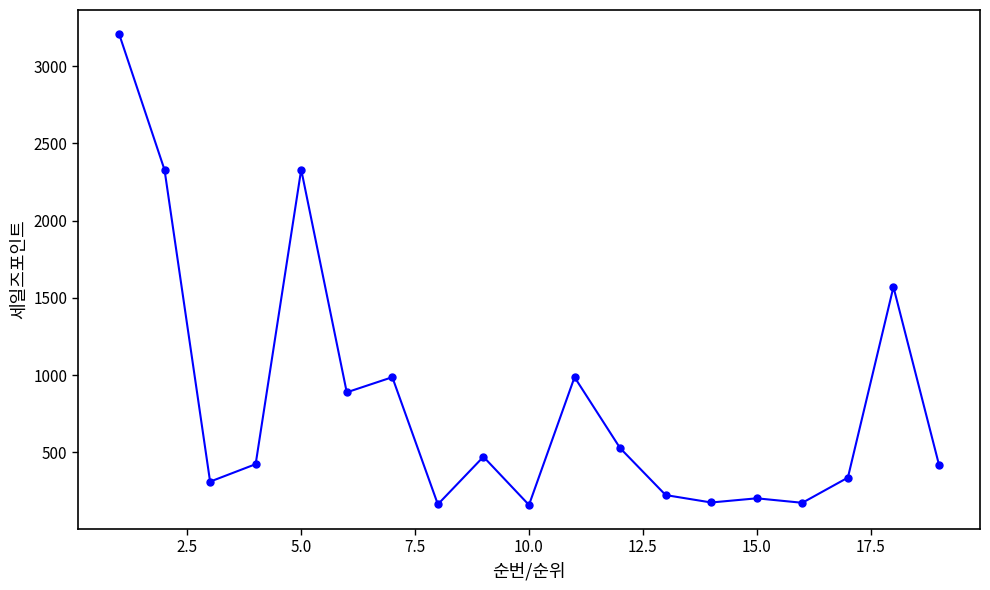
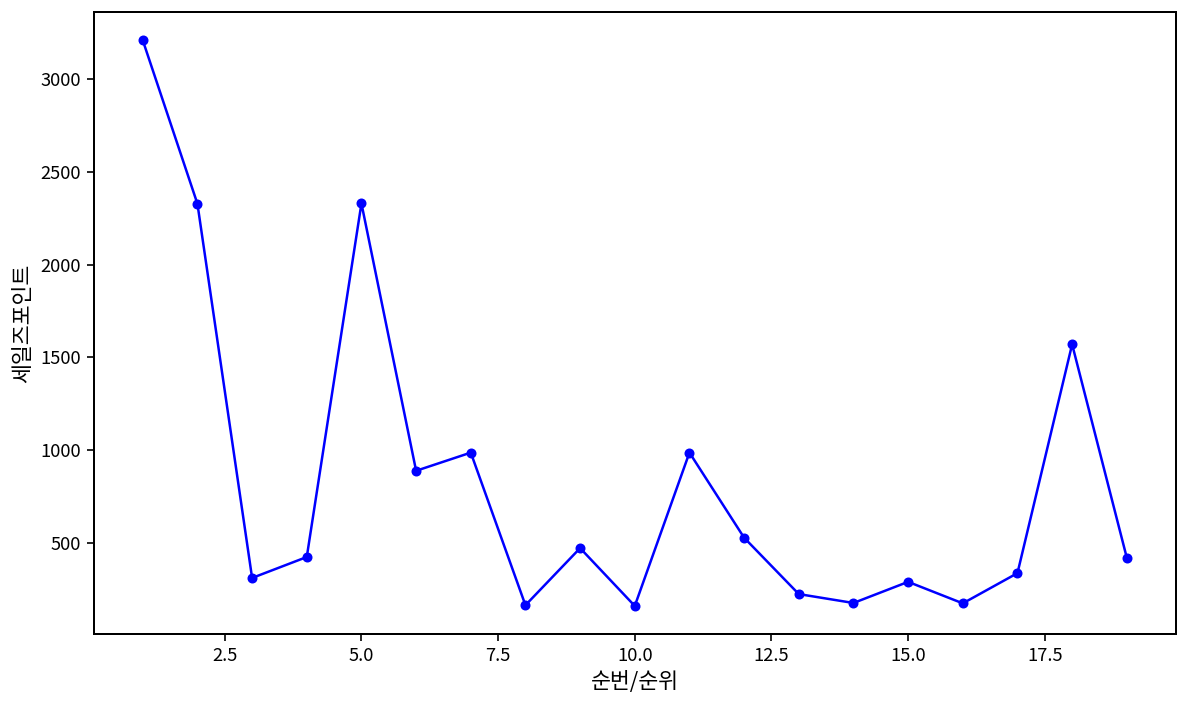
  {
    "5.0": 2330,
    "10.0": 160,
-   "15.0": 200
+   "15.0": 290
  }
